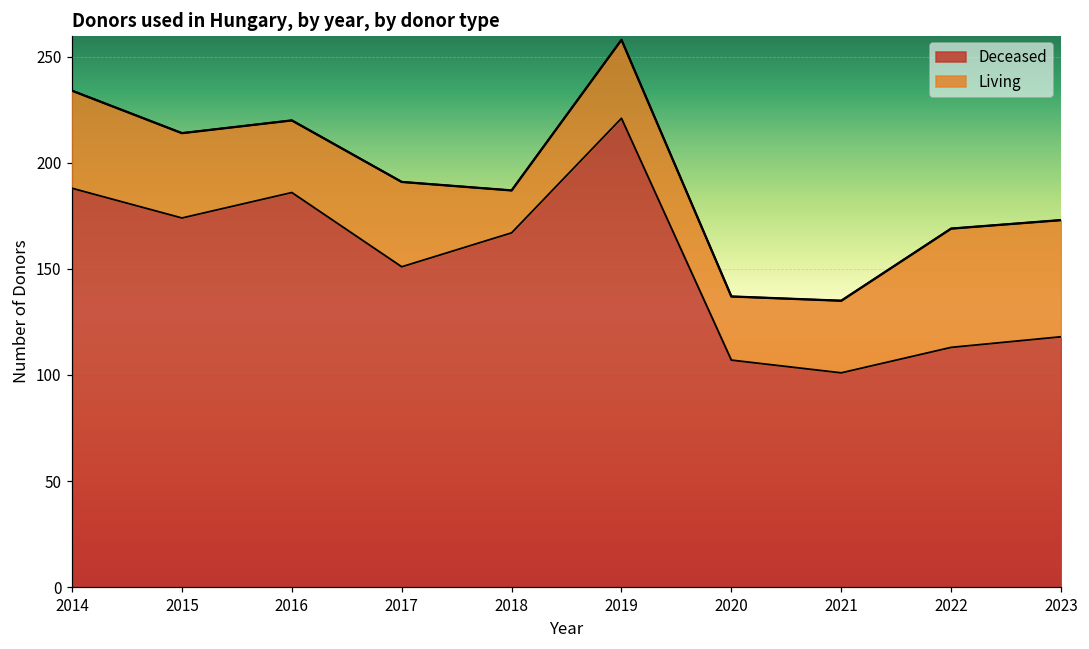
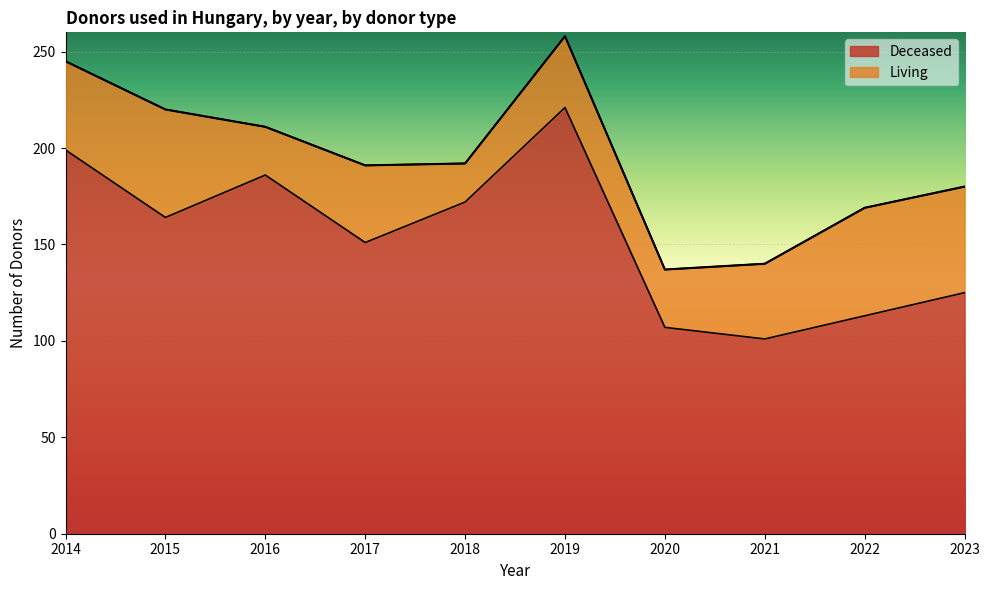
  {
    "Deceased": {
-     "2014": 188,
-     "2015": 174,
+     "2014": 199,
+     "2015": 164,
      "2016": 186,
      "2017": 151,
-     "2018": 167,
+     "2018": 172,
      "2019": 221,
      "2020": 107,
      "2021": 101,
      "2022": 113,
-     "2023": 118
+     "2023": 125
    },
    "Living": {
      "2014": 46,
-     "2015": 40,
-     "2016": 34,
+     "2015": 56,
+     "2016": 25,
      "2017": 40,
      "2018": 20,
      "2019": 37,
      "2020": 30,
-     "2021": 34,
+     "2021": 39,
      "2022": 56,
      "2023": 55
    }
  }
